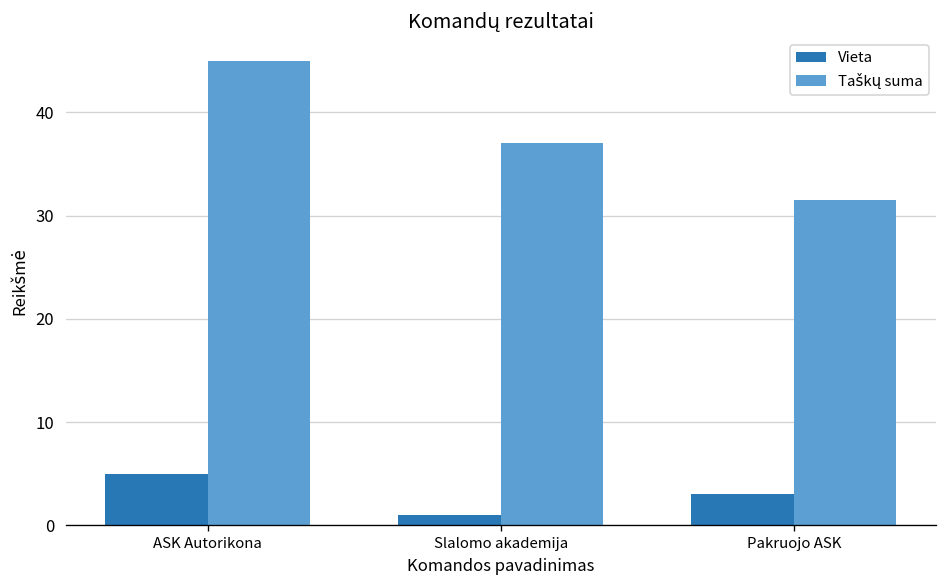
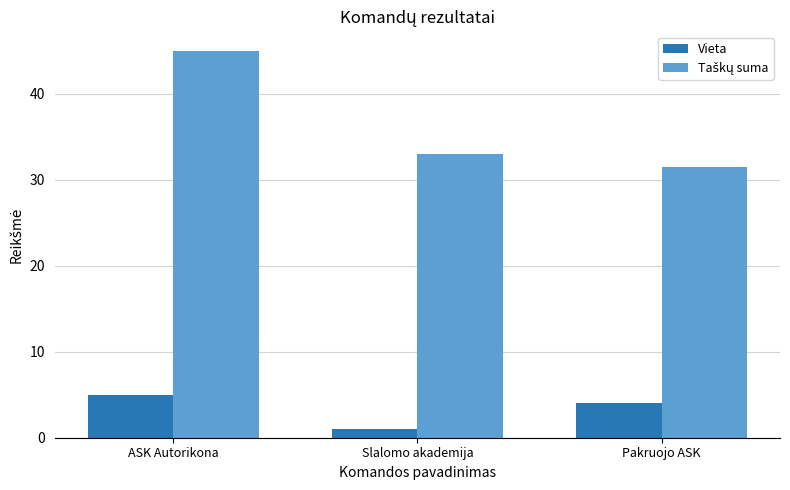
  {
    "Vieta": {
      "ASK Autorikona": 5,
      "Slalomo akademija": 1,
-     "Pakruojo ASK": 3
+     "Pakruojo ASK": 4
    },
    "Taškų suma": {
      "ASK Autorikona": 45,
-     "Slalomo akademija": 37,
+     "Slalomo akademija": 33,
      "Pakruojo ASK": 32
    }
  }
